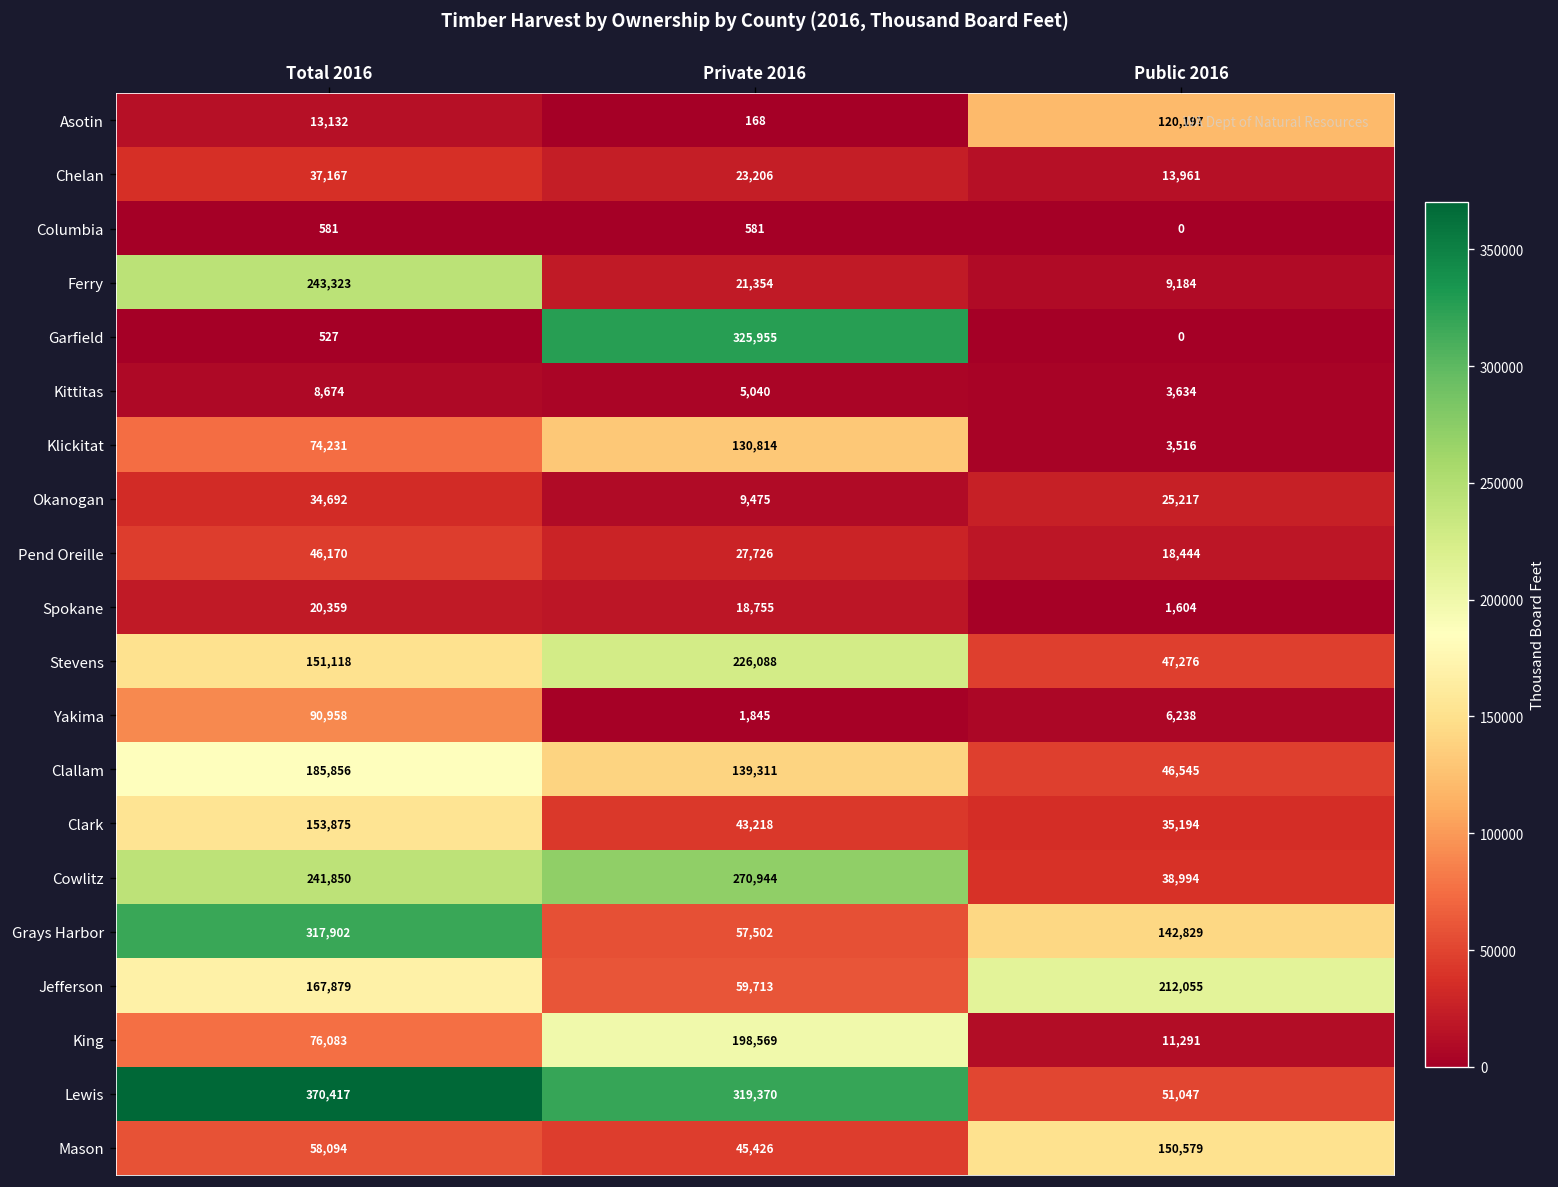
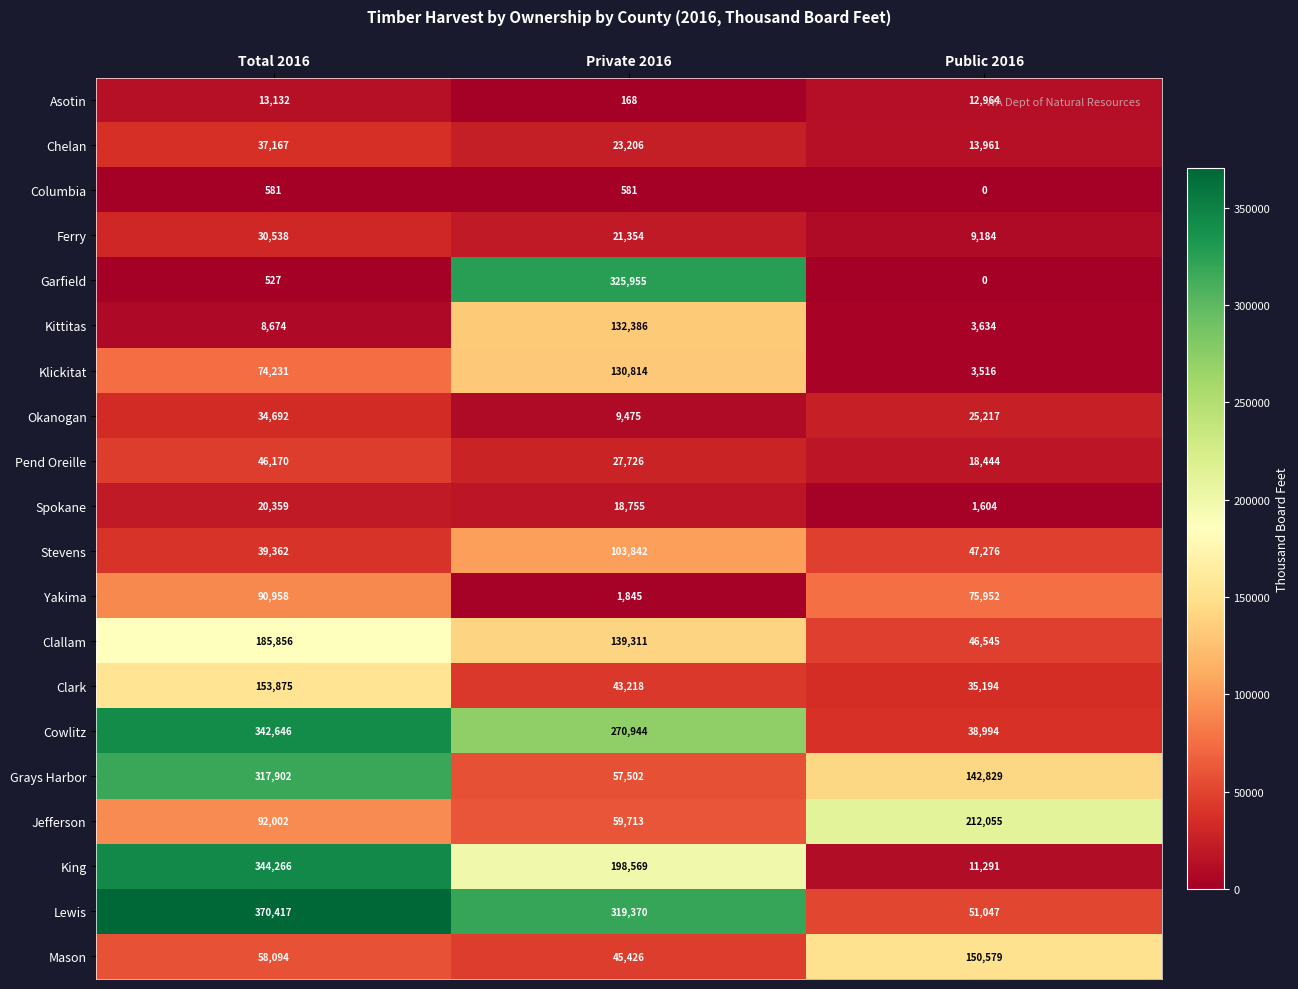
  {
    "Asotin": {
      "Total 2016": "13,132",
      "Private 2016": "168",
-     "Public 2016": "120,197"
+     "Public 2016": "12,964"
    },
    "Chelan": {
      "Total 2016": "37,167",
      "Private 2016": "23,206",
      "Public 2016": "13,961"
    },
    "Columbia": {
      "Total 2016": "581",
      "Private 2016": "581",
      "Public 2016": "0"
    },
    "Ferry": {
-     "Total 2016": "243,323",
+     "Total 2016": "30,538",
      "Private 2016": "21,354",
      "Public 2016": "9,184"
    },
    "Garfield": {
      "Total 2016": "527",
      "Private 2016": "325,955",
      "Public 2016": "0"
    },
    "Kittitas": {
      "Total 2016": "8,674",
-     "Private 2016": "5,040",
+     "Private 2016": "132,386",
      "Public 2016": "3,634"
    },
    "Klickitat": {
      "Total 2016": "74,231",
      "Private 2016": "130,814",
      "Public 2016": "3,516"
    },
    "Okanogan": {
      "Total 2016": "34,692",
      "Private 2016": "9,475",
      "Public 2016": "25,217"
    },
    "Pend Oreille": {
      "Total 2016": "46,170",
      "Private 2016": "27,726",
      "Public 2016": "18,444"
    },
    "Spokane": {
      "Total 2016": "20,359",
      "Private 2016": "18,755",
      "Public 2016": "1,604"
    },
    "Stevens": {
-     "Total 2016": "151,118",
-     "Private 2016": "226,088",
+     "Total 2016": "39,362",
+     "Private 2016": "103,842",
      "Public 2016": "47,276"
    },
    "Yakima": {
      "Total 2016": "90,958",
      "Private 2016": "1,845",
-     "Public 2016": "6,238"
+     "Public 2016": "75,952"
    },
    "Clallam": {
      "Total 2016": "185,856",
      "Private 2016": "139,311",
      "Public 2016": "46,545"
    },
    "Clark": {
      "Total 2016": "153,875",
      "Private 2016": "43,218",
      "Public 2016": "35,194"
    },
    "Cowlitz": {
-     "Total 2016": "241,850",
+     "Total 2016": "342,646",
      "Private 2016": "270,944",
      "Public 2016": "38,994"
    },
    "Grays Harbor": {
      "Total 2016": "317,902",
      "Private 2016": "57,502",
      "Public 2016": "142,829"
    },
    "Jefferson": {
-     "Total 2016": "167,879",
+     "Total 2016": "92,002",
      "Private 2016": "59,713",
      "Public 2016": "212,055"
    },
    "King": {
-     "Total 2016": "76,083",
+     "Total 2016": "344,266",
      "Private 2016": "198,569",
      "Public 2016": "11,291"
    },
    "Lewis": {
      "Total 2016": "370,417",
      "Private 2016": "319,370",
      "Public 2016": "51,047"
    },
    "Mason": {
      "Total 2016": "58,094",
      "Private 2016": "45,426",
      "Public 2016": "150,579"
    }
  }
